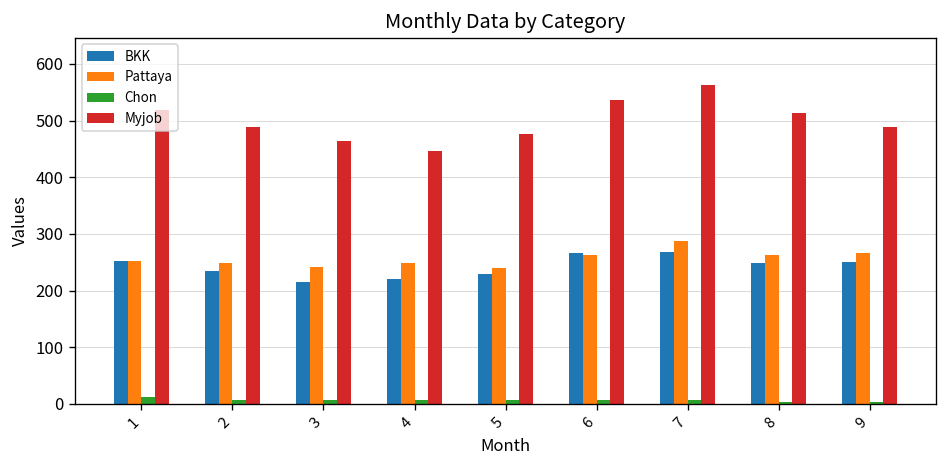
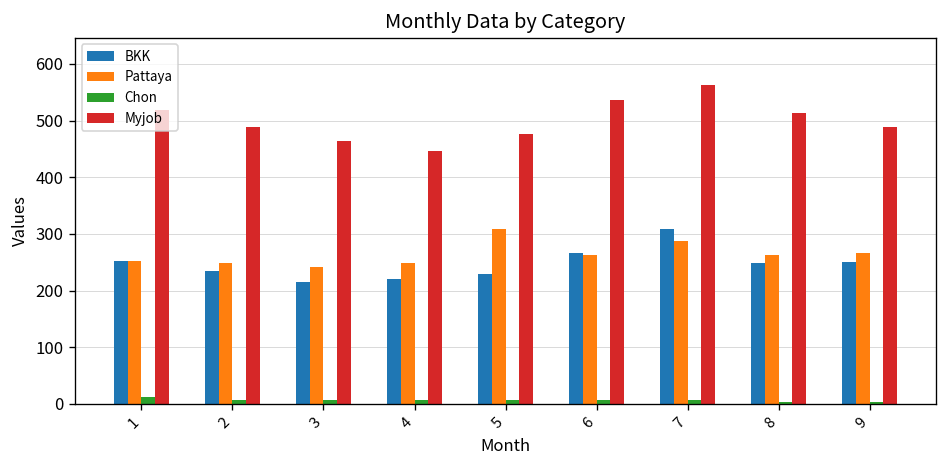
  {
    "BKK": {
      "1": 250,
      "2": 240,
      "3": 220,
      "4": 220,
      "5": 230,
      "6": 270,
-     "7": 270,
+     "7": 310,
      "8": 250,
      "9": 250
    },
    "Pattaya": {
      "1": 250,
      "2": 250,
      "3": 240,
      "4": 250,
-     "5": 240,
+     "5": 310,
      "6": 260,
      "7": 290,
      "8": 260,
      "9": 270
    },
    "Chon": {
      "1": 10,
      "2": 10,
      "3": 10,
      "4": 10,
      "5": 10,
      "6": 10,
      "7": 10
    },
    "Myjob": {
      "2": 490,
      "3": 460,
      "4": 450,
      "5": 480,
      "6": 540,
      "7": 560,
      "8": 510,
      "9": 490
    }
  }
